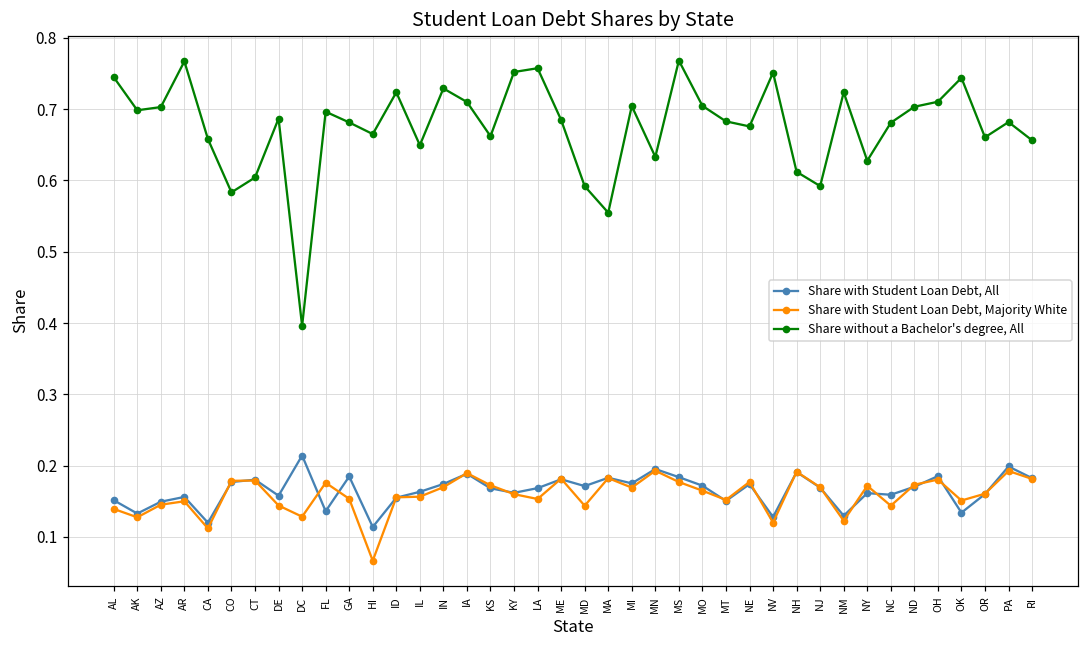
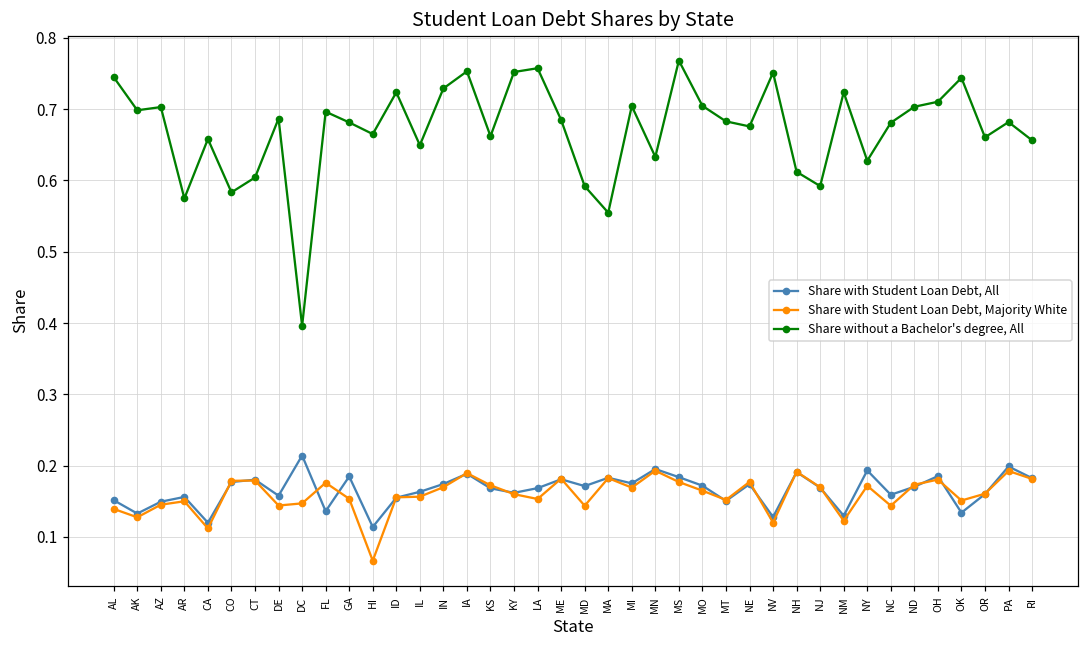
  {
    "Share with Student Loan Debt, All": {
      "AL": 0.15,
      "AK": 0.13,
      "AZ": 0.15,
      "AR": 0.16,
      "CA": 0.12,
      "DE": 0.16,
      "DC": 0.21,
      "FL": 0.14,
      "GA": 0.18,
      "HI": 0.11,
      "IL": 0.16,
      "IN": 0.17,
      "KS": 0.17,
      "LA": 0.17,
      "MD": 0.17,
      "MI": 0.18,
      "MS": 0.18,
      "MO": 0.17,
      "NV": 0.13,
      "NM": 0.13,
-     "NY": 0.16,
+     "NY": 0.19,
      "NC": 0.16,
      "OH": 0.19,
      "OK": 0.13,
      "PA": 0.20
    },
    "Share with Student Loan Debt, Majority White": {
      "AL": 0.14,
      "AK": 0.13,
      "AZ": 0.15,
      "AR": 0.15,
      "CA": 0.11,
      "DE": 0.14,
-     "DC": 0.13,
+     "DC": 0.15,
      "FL": 0.18,
      "GA": 0.15,
      "HI": 0.07,
      "IL": 0.16,
      "IN": 0.17,
      "KS": 0.17,
      "LA": 0.15,
      "MD": 0.14,
      "MI": 0.17,
      "MS": 0.18,
      "MO": 0.16,
      "NV": 0.12,
      "NM": 0.12,
      "NY": 0.17,
      "NC": 0.14,
      "OH": 0.18,
      "OK": 0.15,
      "PA": 0.19
    },
    "Share without a Bachelor's degree, All": {
      "AL": 0.74,
      "AK": 0.70,
      "AZ": 0.70,
-     "AR": 0.77,
+     "AR": 0.57,
      "CA": 0.66,
      "CO": 0.58,
      "CT": 0.60,
      "DE": 0.69,
      "DC": 0.40,
      "FL": 0.70,
      "GA": 0.68,
      "HI": 0.66,
      "ID": 0.72,
      "IL": 0.65,
      "IN": 0.73,
-     "IA": 0.71,
+     "IA": 0.75,
      "KS": 0.66,
      "KY": 0.75,
      "LA": 0.76,
      "ME": 0.68,
      "MD": 0.59,
      "MA": 0.55,
      "MI": 0.70,
      "MN": 0.63,
      "MS": 0.77,
      "MO": 0.70,
      "MT": 0.68,
      "NE": 0.68,
      "NV": 0.75,
      "NH": 0.61,
      "NJ": 0.59,
      "NM": 0.72,
      "NY": 0.63,
      "NC": 0.68,
      "ND": 0.70,
      "OH": 0.71,
      "OK": 0.74,
      "OR": 0.66,
      "PA": 0.68,
      "RI": 0.66
    }
  }
